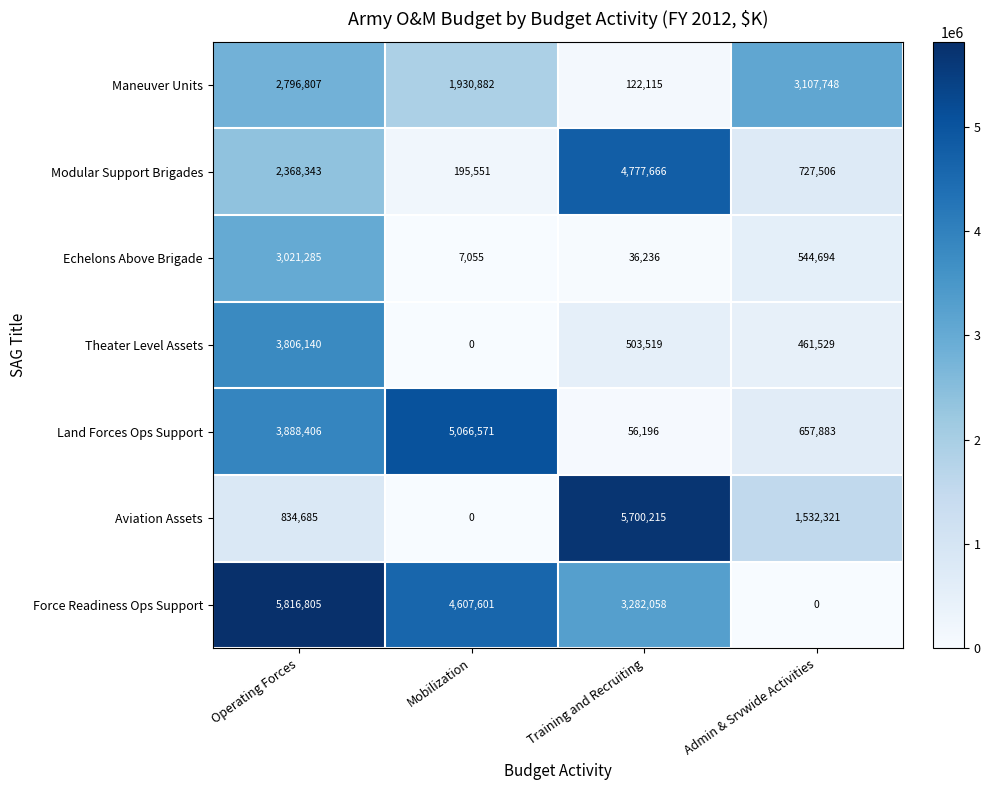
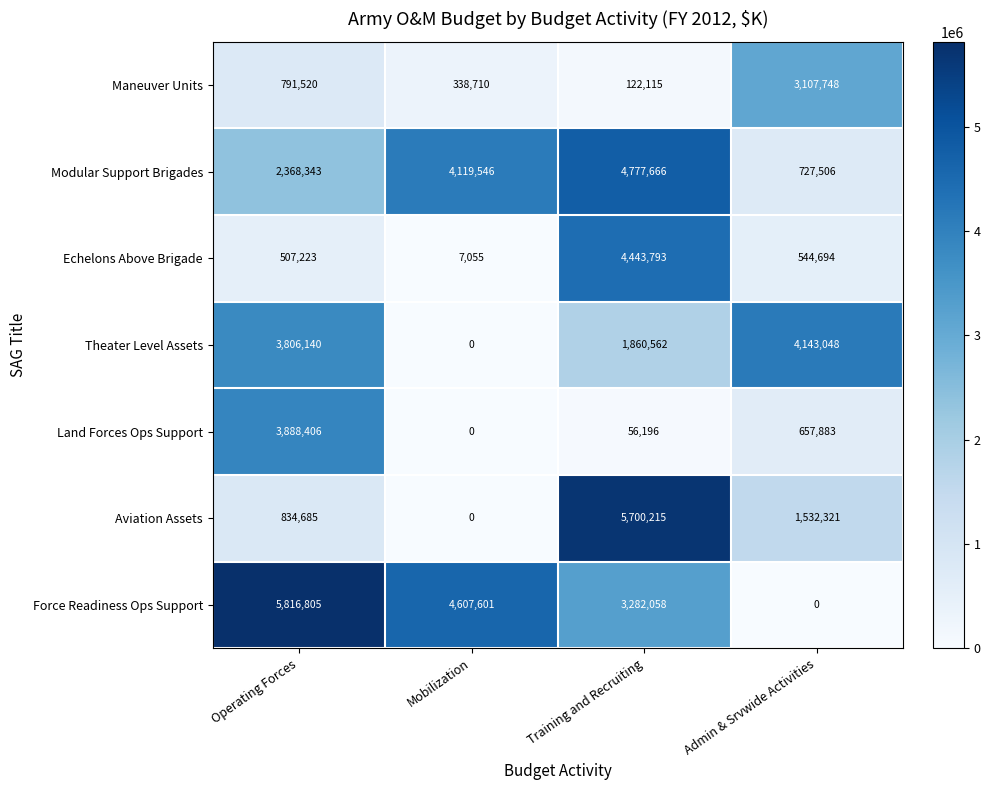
  {
    "Maneuver Units": {
-     "Operating Forces": "2,796,807",
-     "Mobilization": "1,930,882",
+     "Operating Forces": "791,520",
+     "Mobilization": "338,710",
      "Training and Recruiting": "122,115",
      "Admin & Srvwide Activities": "3,107,748"
    },
    "Modular Support Brigades": {
      "Operating Forces": "2,368,343",
-     "Mobilization": "195,551",
+     "Mobilization": "4,119,546",
      "Training and Recruiting": "4,777,666",
      "Admin & Srvwide Activities": "727,506"
    },
    "Echelons Above Brigade": {
-     "Operating Forces": "3,021,285",
+     "Operating Forces": "507,223",
      "Mobilization": "7,055",
-     "Training and Recruiting": "36,236",
+     "Training and Recruiting": "4,443,793",
      "Admin & Srvwide Activities": "544,694"
    },
    "Theater Level Assets": {
      "Operating Forces": "3,806,140",
      "Mobilization": "0",
-     "Training and Recruiting": "503,519",
-     "Admin & Srvwide Activities": "461,529"
+     "Training and Recruiting": "1,860,562",
+     "Admin & Srvwide Activities": "4,143,048"
    },
    "Land Forces Ops Support": {
      "Operating Forces": "3,888,406",
-     "Mobilization": "5,066,571",
+     "Mobilization": "0",
      "Training and Recruiting": "56,196",
      "Admin & Srvwide Activities": "657,883"
    },
    "Aviation Assets": {
      "Operating Forces": "834,685",
      "Mobilization": "0",
      "Training and Recruiting": "5,700,215",
      "Admin & Srvwide Activities": "1,532,321"
    },
    "Force Readiness Ops Support": {
      "Operating Forces": "5,816,805",
      "Mobilization": "4,607,601",
      "Training and Recruiting": "3,282,058",
      "Admin & Srvwide Activities": "0"
    }
  }
